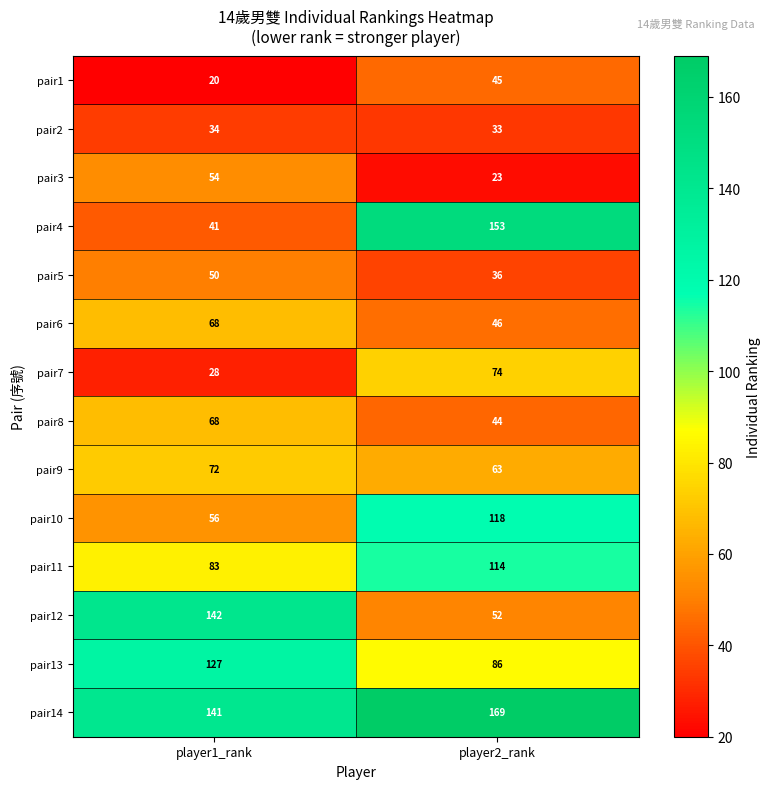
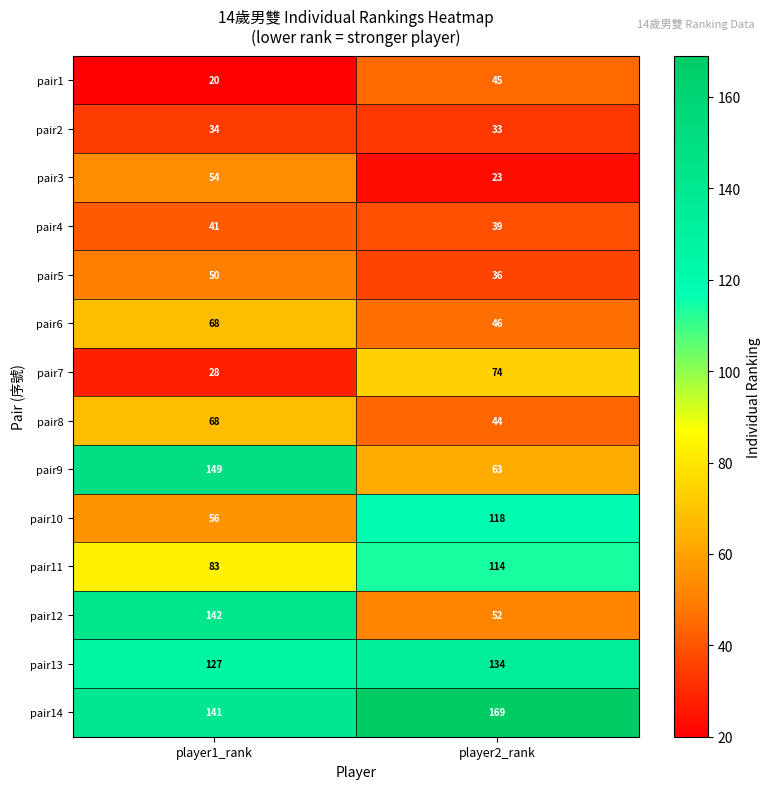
  {
    "pair1": {
      "player1_rank": 20,
      "player2_rank": 45
    },
    "pair2": {
      "player1_rank": 34,
      "player2_rank": 33
    },
    "pair3": {
      "player1_rank": 54,
      "player2_rank": 23
    },
    "pair4": {
      "player1_rank": 41,
-     "player2_rank": 153
+     "player2_rank": 39
    },
    "pair5": {
      "player1_rank": 50,
      "player2_rank": 36
    },
    "pair6": {
      "player1_rank": 68,
      "player2_rank": 46
    },
    "pair7": {
      "player1_rank": 28,
      "player2_rank": 74
    },
    "pair8": {
      "player1_rank": 68,
      "player2_rank": 44
    },
    "pair9": {
-     "player1_rank": 72,
+     "player1_rank": 149,
      "player2_rank": 63
    },
    "pair10": {
      "player1_rank": 56,
      "player2_rank": 118
    },
    "pair11": {
      "player1_rank": 83,
      "player2_rank": 114
    },
    "pair12": {
      "player1_rank": 142,
      "player2_rank": 52
    },
    "pair13": {
      "player1_rank": 127,
-     "player2_rank": 86
+     "player2_rank": 134
    },
    "pair14": {
      "player1_rank": 141,
      "player2_rank": 169
    }
  }
